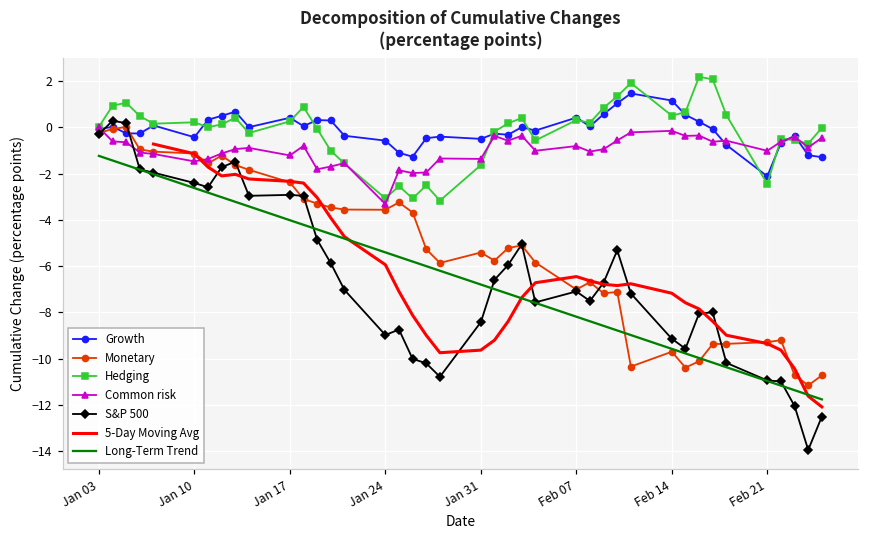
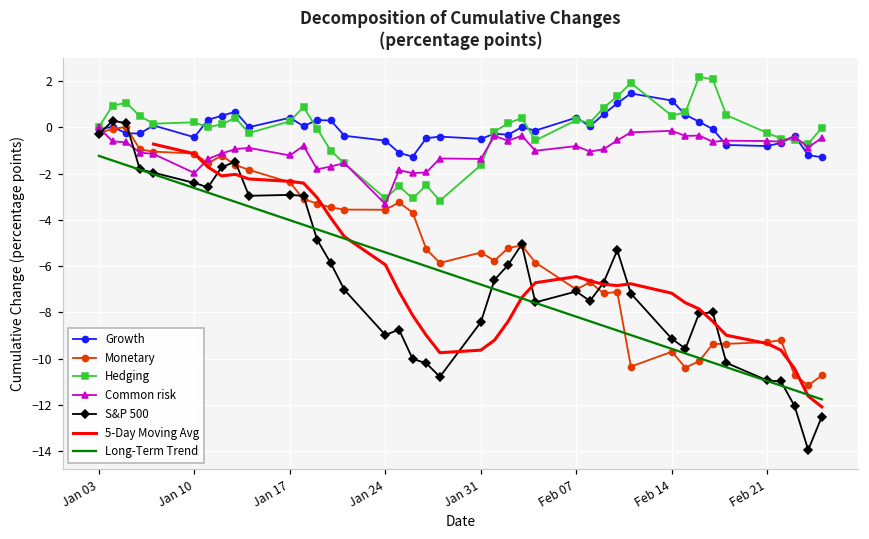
  {
    "Growth": {
      "Jan 10": -0.4,
      "Jan 17": 0.4,
      "Jan 24": -0.6,
      "Jan 31": -0.5,
      "Feb 14": 1.2,
-     "Feb 21": -2.1
+     "Feb 21": -0.8
    },
    "Monetary": {
      "Jan 24": -3.6,
      "Jan 31": -5.4,
      "Feb 14": -9.7
    },
    "Hedging": {
      "Jan 10": 0.2,
      "Jan 17": 0.3,
      "Jan 24": -3.1,
      "Jan 31": -1.6,
      "Feb 14": 0.5,
-     "Feb 21": -2.4
+     "Feb 21": -0.2
    },
    "Common risk": {
-     "Jan 10": -1.5,
+     "Jan 10": -2.0,
      "Jan 17": -1.2,
      "Jan 24": -3.3,
      "Jan 31": -1.4,
      "Feb 07": -0.8,
      "Feb 14": -0.1,
-     "Feb 21": -1.0
+     "Feb 21": -0.6
    },
    "S&P 500": {
      "Jan 10": -2.4,
      "Jan 17": -2.9,
      "Jan 24": -9.0,
      "Jan 31": -8.4,
      "Feb 14": -9.1
    },
    "5-Day Moving Avg": {
      "Jan 24": -5.9,
      "Jan 31": -9.6,
      "Feb 07": -6.5,
      "Feb 14": -7.2
    },
    "Long-Term Trend": {
      "Jan 03": -1.2,
      "Jan 10": -2.6,
      "Jan 17": -4.0,
      "Jan 24": -5.4,
      "Jan 31": -6.8,
      "Feb 07": -8.2,
      "Feb 14": -9.6
    }
  }
